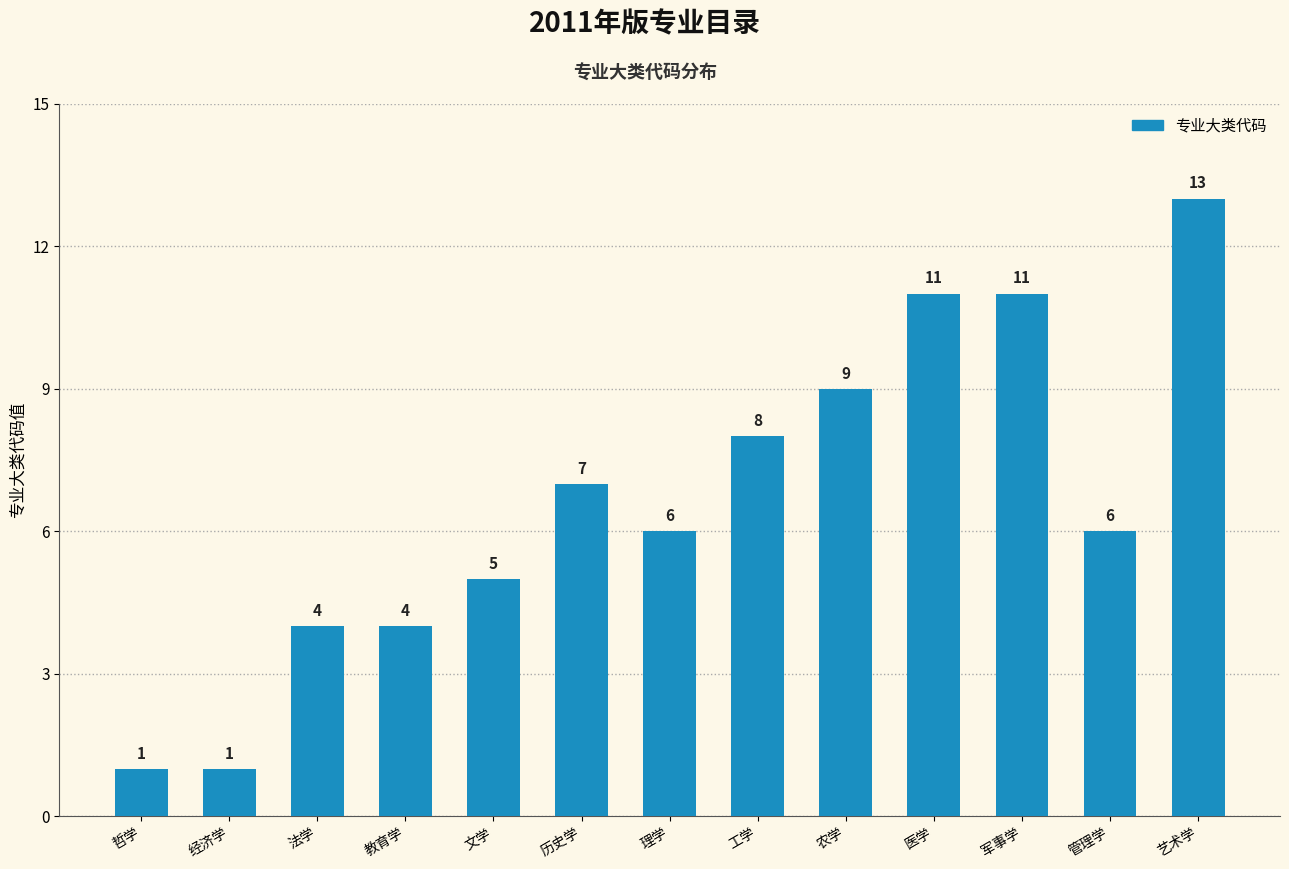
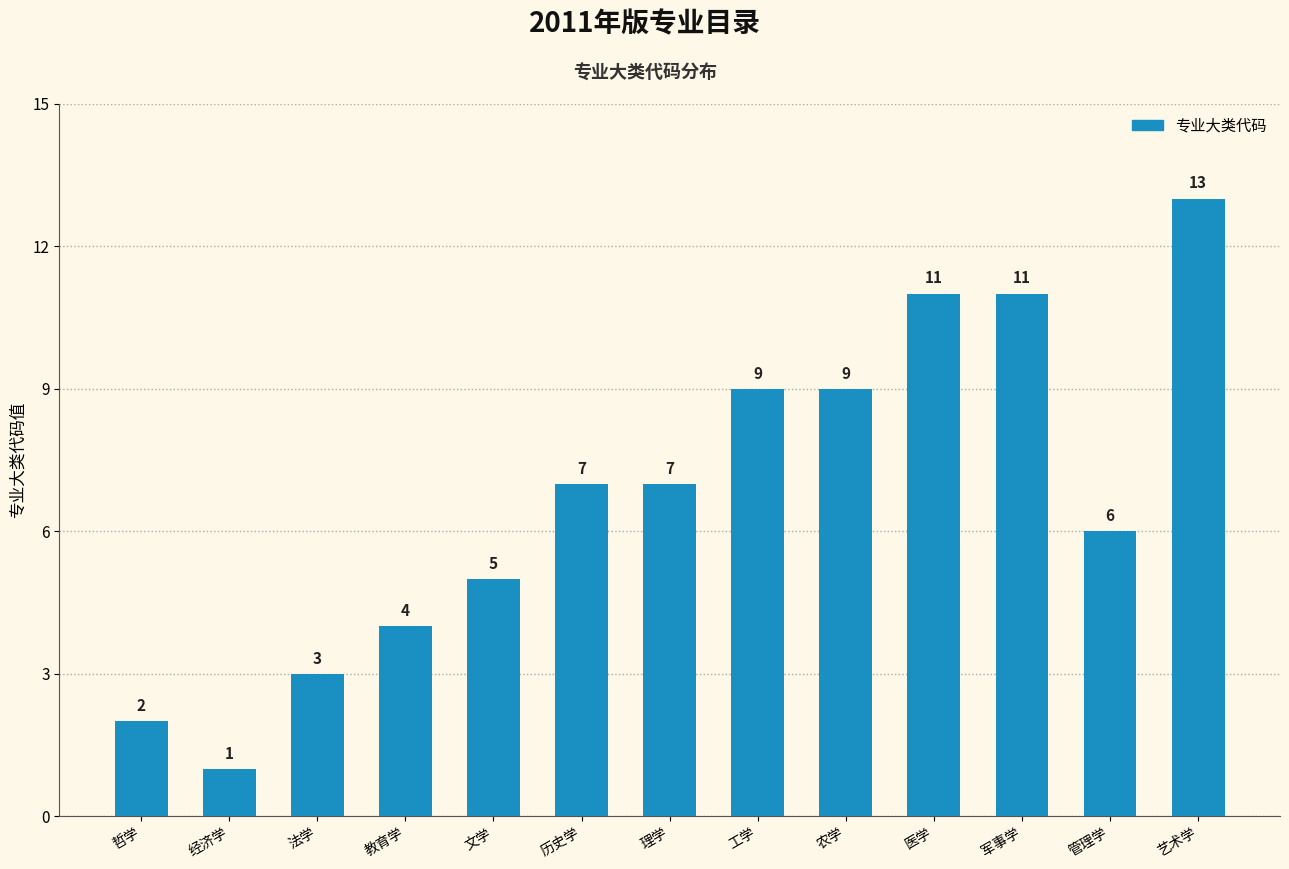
  {
-   "哲学": 1,
+   "哲学": 2,
    "经济学": 1,
-   "法学": 4,
+   "法学": 3,
    "教育学": 4,
    "文学": 5,
    "历史学": 7,
-   "理学": 6,
-   "工学": 8,
+   "理学": 7,
+   "工学": 9,
    "农学": 9,
    "医学": 11,
    "军事学": 11,
    "管理学": 6,
    "艺术学": 13
  }
